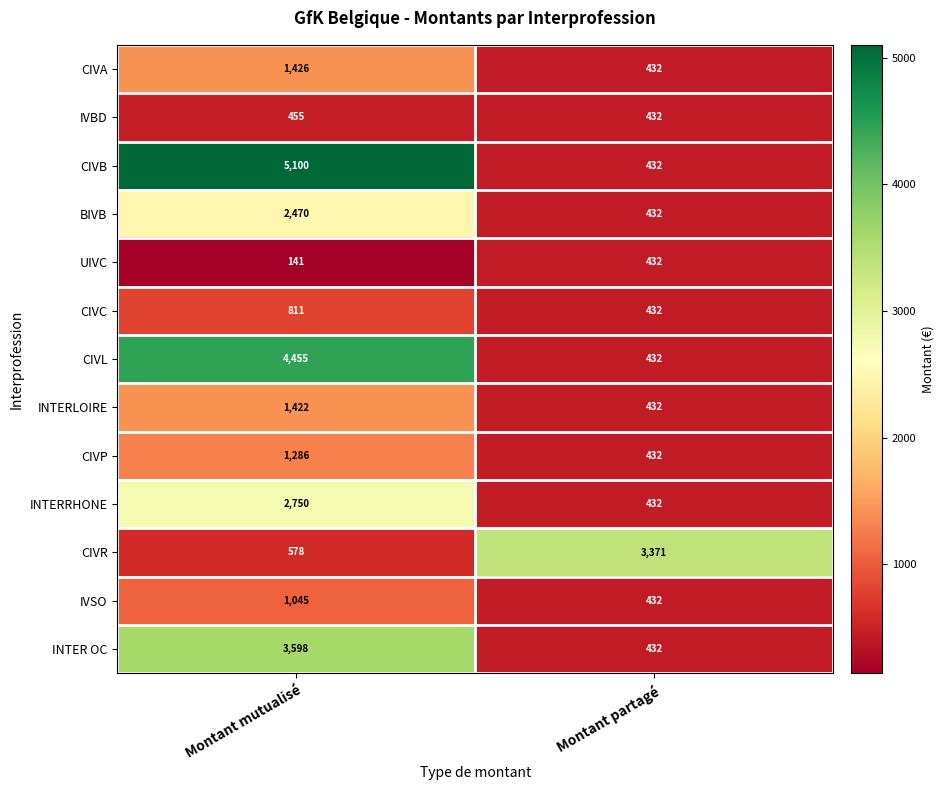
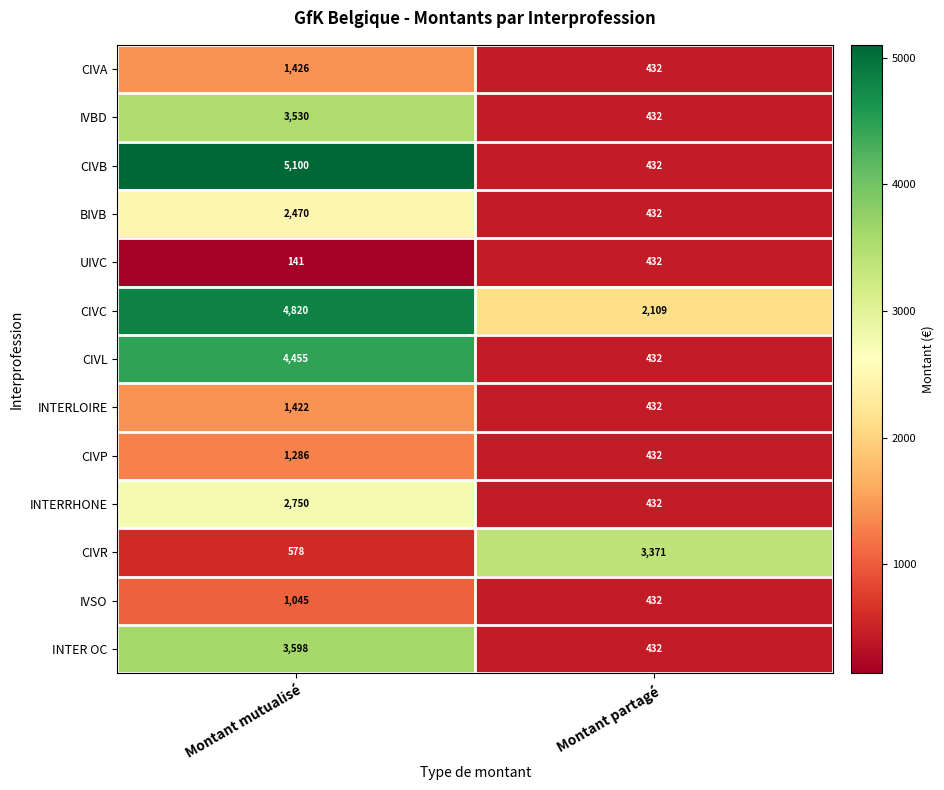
  {
    "CIVA": {
      "Montant mutualisé": "1,426",
      "Montant partagé": "432"
    },
    "IVBD": {
-     "Montant mutualisé": "455",
+     "Montant mutualisé": "3,530",
      "Montant partagé": "432"
    },
    "CIVB": {
      "Montant mutualisé": "5,100",
      "Montant partagé": "432"
    },
    "BIVB": {
      "Montant mutualisé": "2,470",
      "Montant partagé": "432"
    },
    "UIVC": {
      "Montant mutualisé": "141",
      "Montant partagé": "432"
    },
    "CIVC": {
-     "Montant mutualisé": "811",
-     "Montant partagé": "432"
+     "Montant mutualisé": "4,820",
+     "Montant partagé": "2,109"
    },
    "CIVL": {
      "Montant mutualisé": "4,455",
      "Montant partagé": "432"
    },
    "INTERLOIRE": {
      "Montant mutualisé": "1,422",
      "Montant partagé": "432"
    },
    "CIVP": {
      "Montant mutualisé": "1,286",
      "Montant partagé": "432"
    },
    "INTERRHONE": {
      "Montant mutualisé": "2,750",
      "Montant partagé": "432"
    },
    "CIVR": {
      "Montant mutualisé": "578",
      "Montant partagé": "3,371"
    },
    "IVSO": {
      "Montant mutualisé": "1,045",
      "Montant partagé": "432"
    },
    "INTER OC": {
      "Montant mutualisé": "3,598",
      "Montant partagé": "432"
    }
  }
